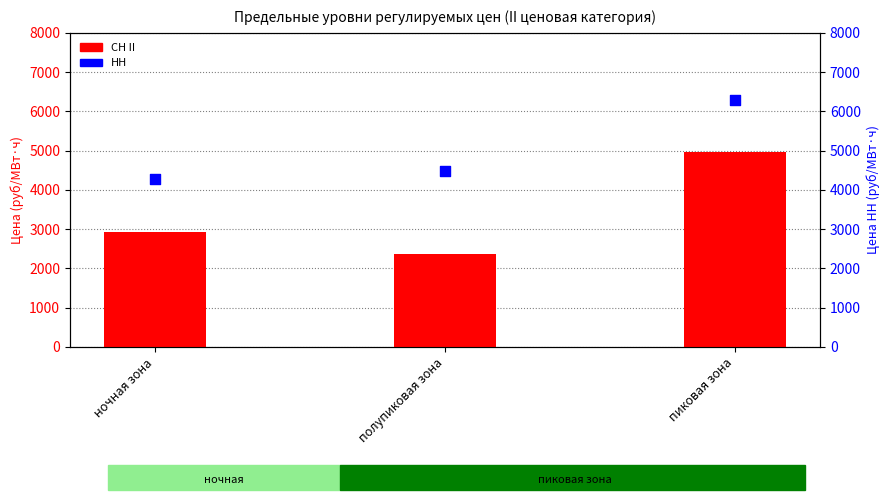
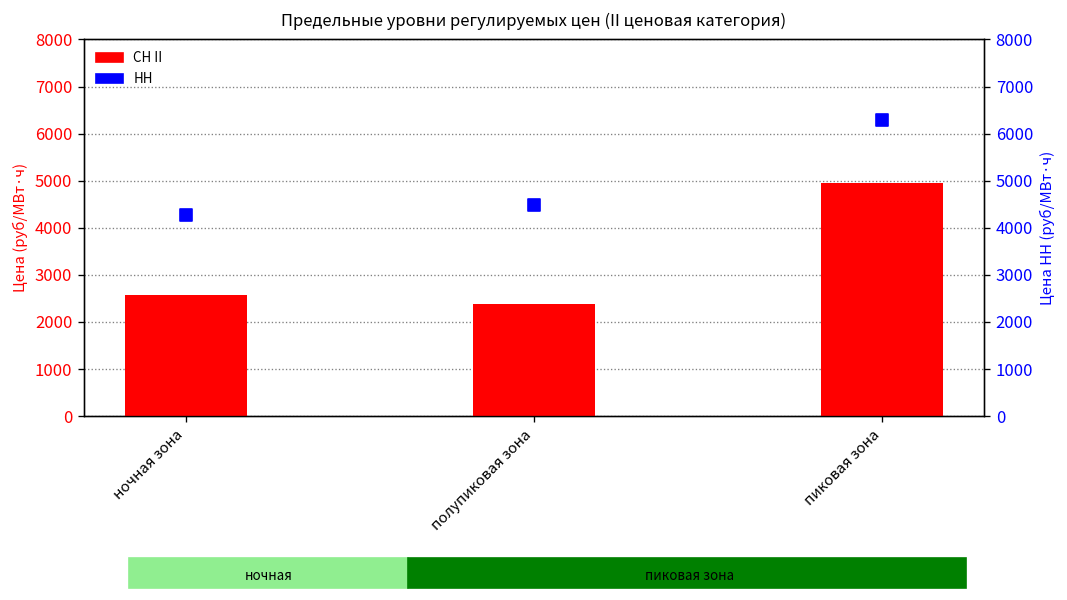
  {
    "СН II": {
-     "ночная зона": 2900,
+     "ночная зона": 2600,
      "полупиковая зона": 2400,
      "пиковая зона": 5000
    }
  }
